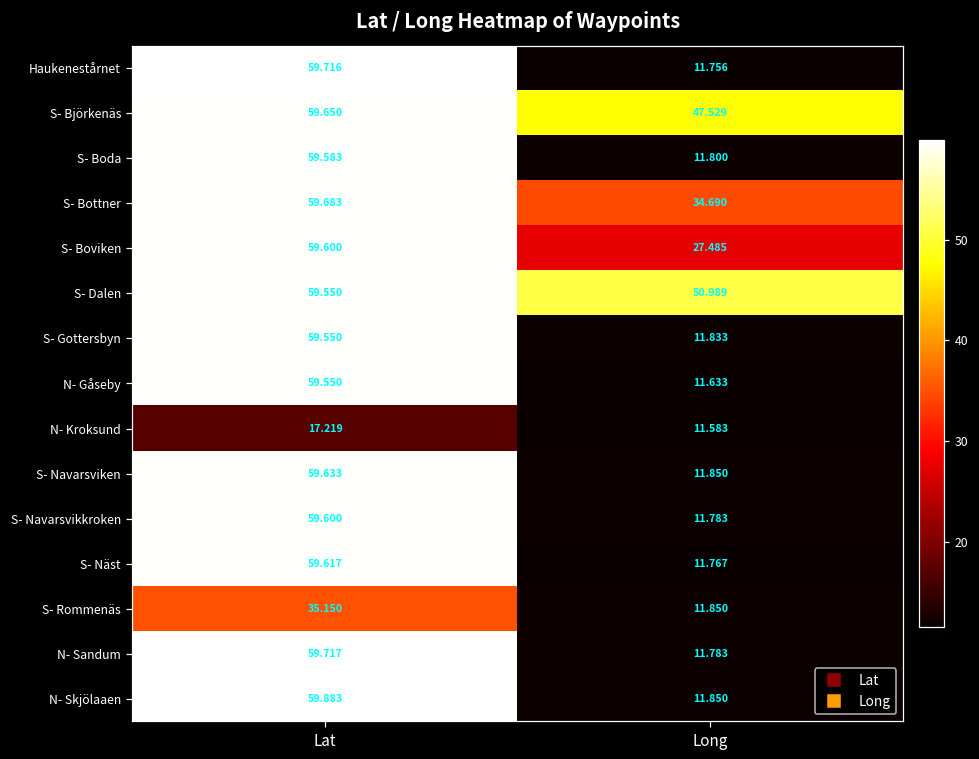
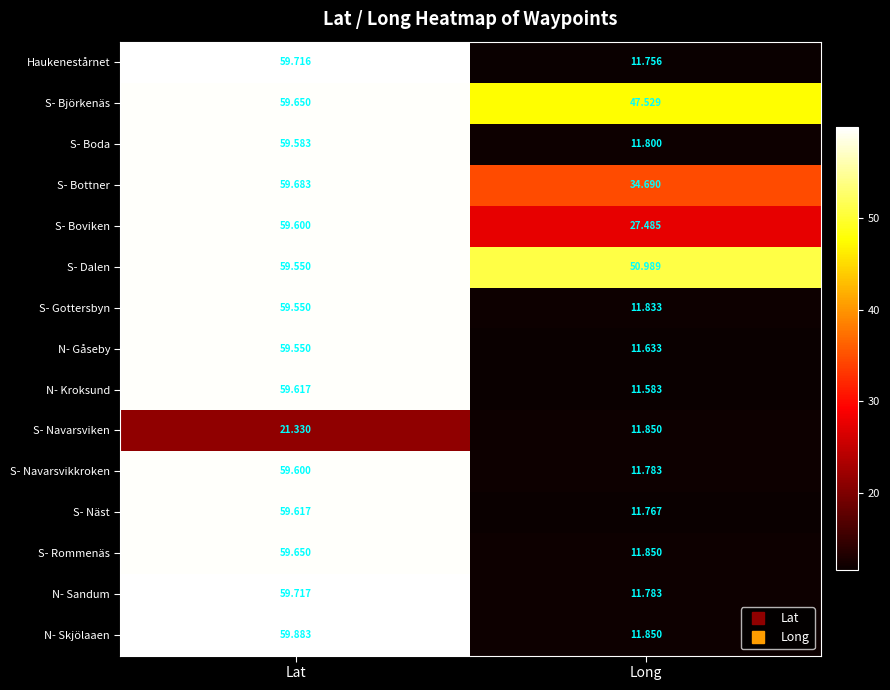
  {
    "Haukenestårnet": {
      "Lat": 59.716,
      "Long": 11.756
    },
    "S- Björkenäs": {
      "Lat": 59.650,
      "Long": 47.529
    },
    "S- Boda": {
      "Lat": 59.583,
      "Long": 11.800
    },
    "S- Bottner": {
      "Lat": 59.683,
      "Long": 34.690
    },
    "S- Boviken": {
      "Lat": 59.600,
      "Long": 27.485
    },
    "S- Dalen": {
      "Lat": 59.550,
      "Long": 50.989
    },
    "S- Gottersbyn": {
      "Lat": 59.550,
      "Long": 11.833
    },
    "N- Gåseby": {
      "Lat": 59.550,
      "Long": 11.633
    },
    "N- Kroksund": {
-     "Lat": 17.219,
+     "Lat": 59.617,
      "Long": 11.583
    },
    "S- Navarsviken": {
-     "Lat": 59.633,
+     "Lat": 21.330,
      "Long": 11.850
    },
    "S- Navarsvikkroken": {
      "Lat": 59.600,
      "Long": 11.783
    },
    "S- Näst": {
      "Lat": 59.617,
      "Long": 11.767
    },
    "S- Rommenäs": {
-     "Lat": 35.150,
+     "Lat": 59.650,
      "Long": 11.850
    },
    "N- Sandum": {
      "Lat": 59.717,
      "Long": 11.783
    },
    "N- Skjölaaen": {
      "Lat": 59.883,
      "Long": 11.850
    }
  }
